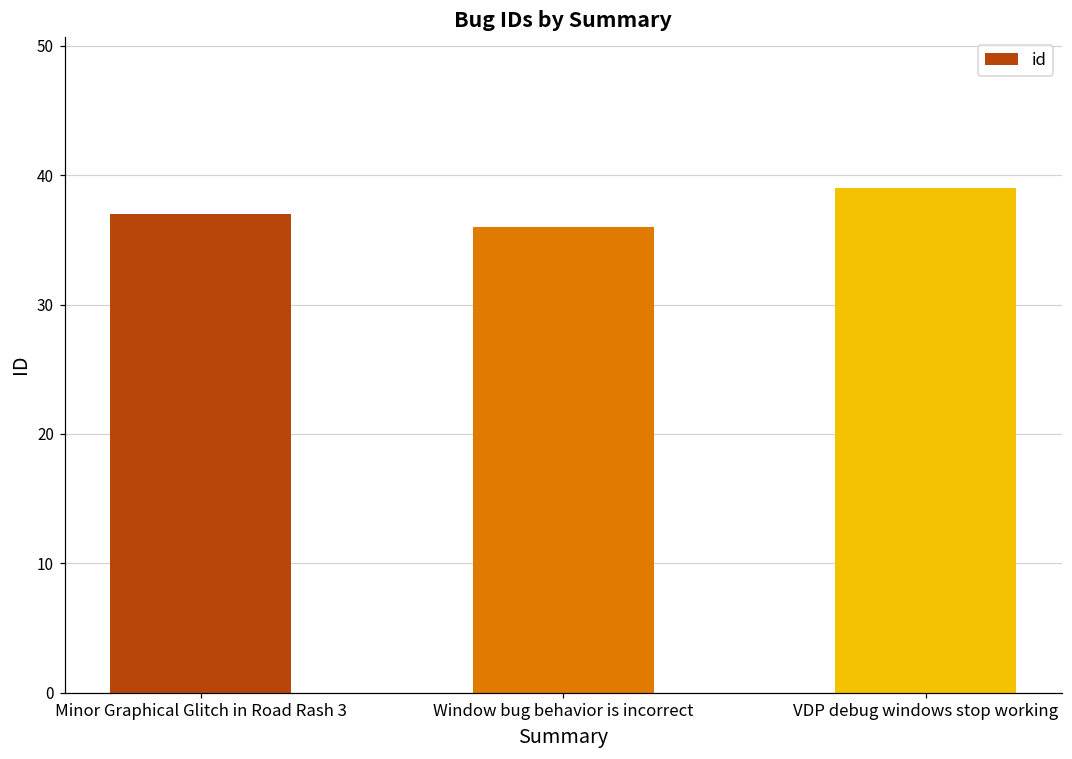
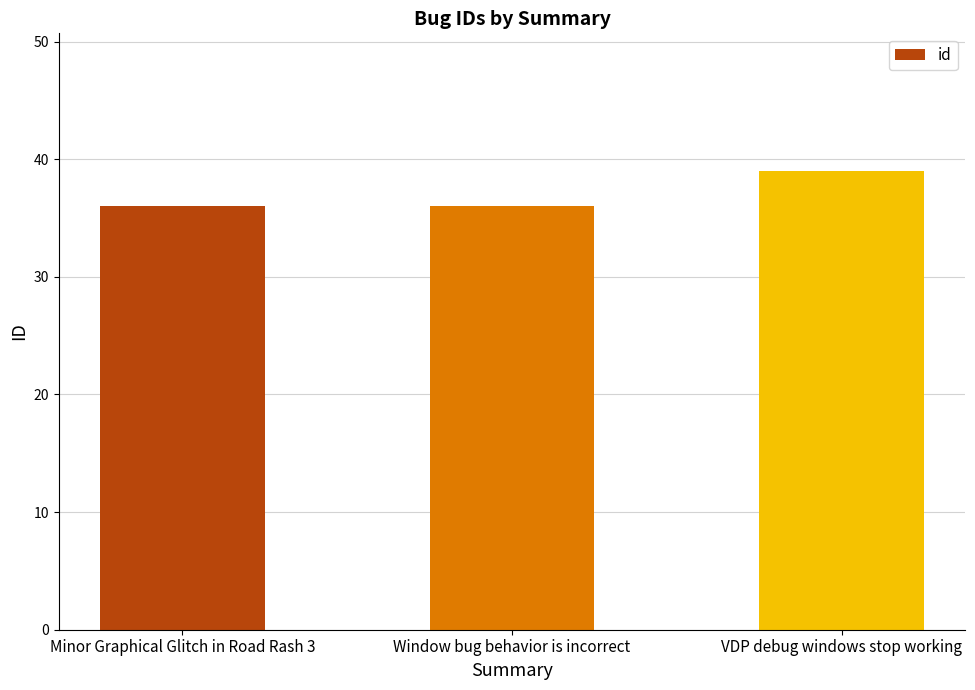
  {
-   "Minor Graphical Glitch in Road Rash 3": 37,
+   "Minor Graphical Glitch in Road Rash 3": 36,
    "Window bug behavior is incorrect": 36,
    "VDP debug windows stop working": 39
  }
